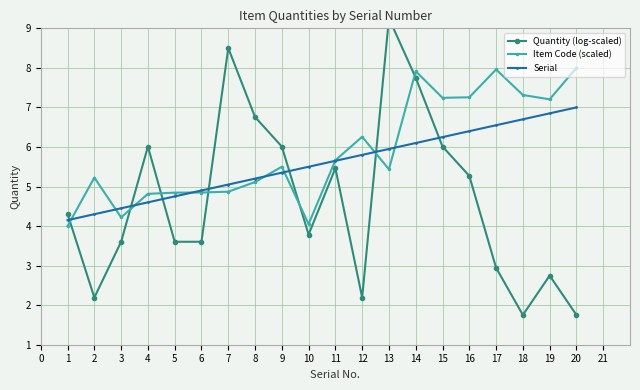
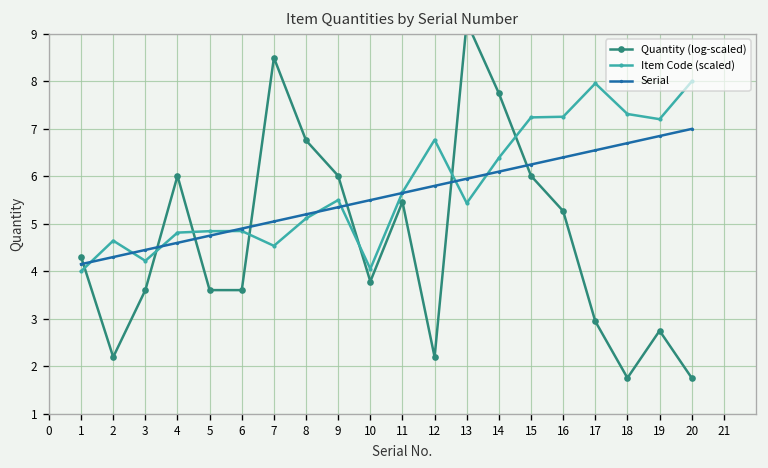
  {
    "Item Code (scaled)": {
      "1": 4.0,
-     "2": 5.2,
+     "2": 4.6,
      "3": 4.2,
      "4": 4.8,
      "5": 4.8,
-     "7": 4.9,
+     "7": 4.5,
      "8": 5.1,
      "9": 5.5,
      "10": 4.1,
-     "12": 6.3,
+     "12": 6.8,
      "13": 5.4,
-     "14": 7.9,
+     "14": 6.4,
      "15": 7.2,
      "16": 7.3,
      "17": 8.0,
      "18": 7.3,
      "19": 7.2
    }
  }
